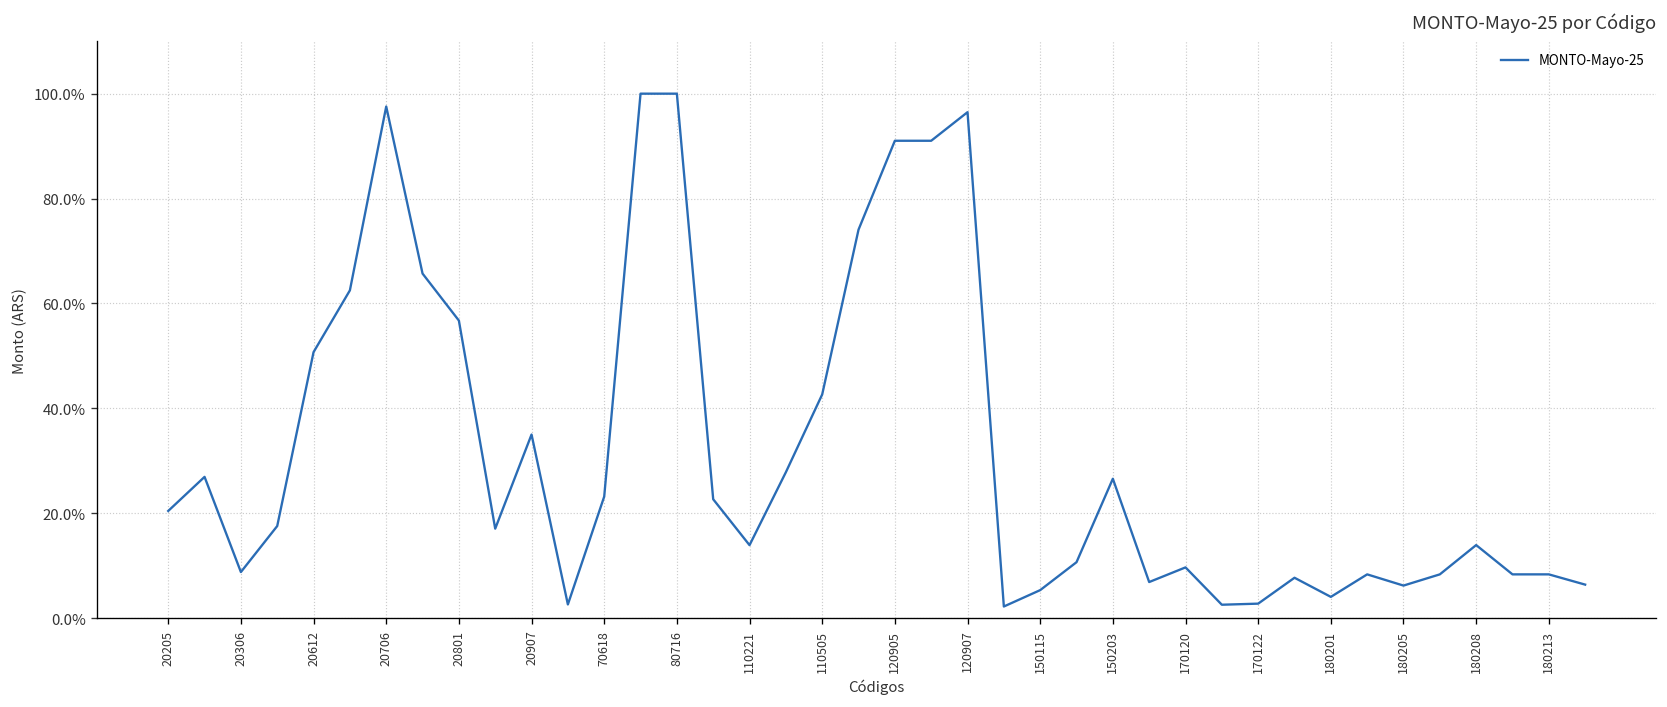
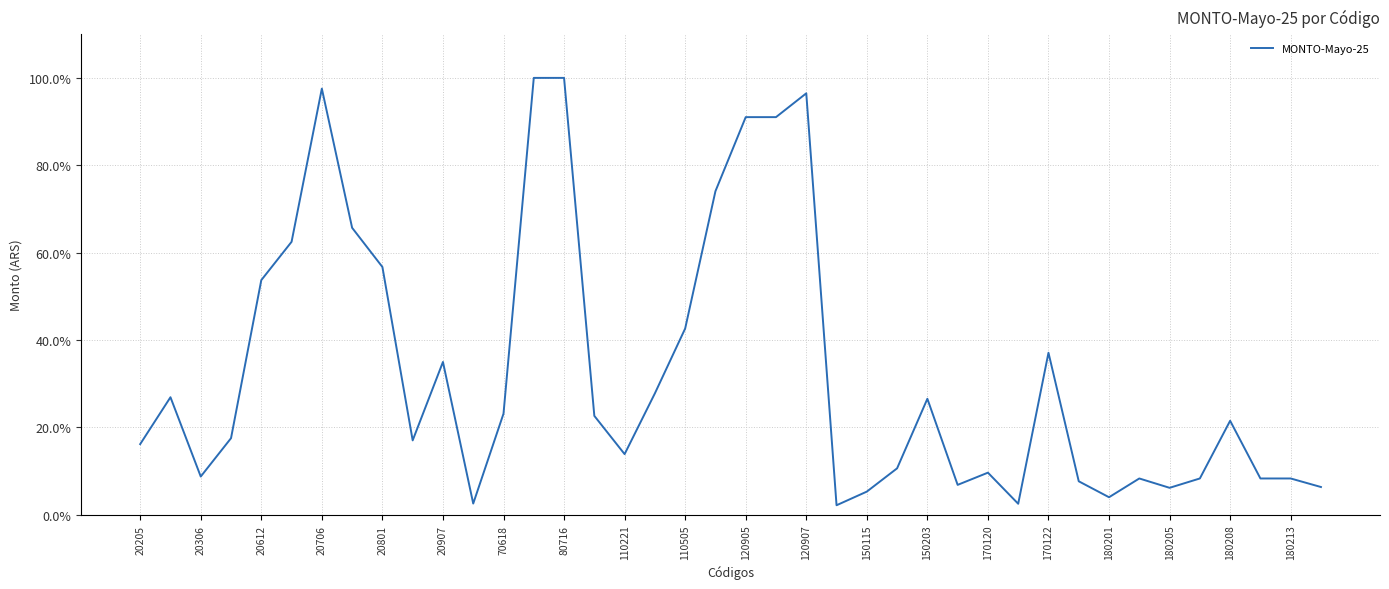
  {
-   "20205": "20%",
+   "20205": "16%",
    "20306": "9%",
-   "20612": "51%",
+   "20612": "54%",
    "20706": "98%",
    "20801": "57%",
    "20907": "35%",
    "70618": "23%",
    "80716": "100%",
    "110221": "14%",
    "110505": "43%",
    "120905": "91%",
    "120907": "96%",
    "150115": "5%",
    "150203": "27%",
    "170120": "10%",
-   "170122": "3%",
+   "170122": "37%",
    "180201": "4%",
    "180205": "6%",
-   "180208": "14%",
+   "180208": "22%",
    "180213": "8%"
  }
